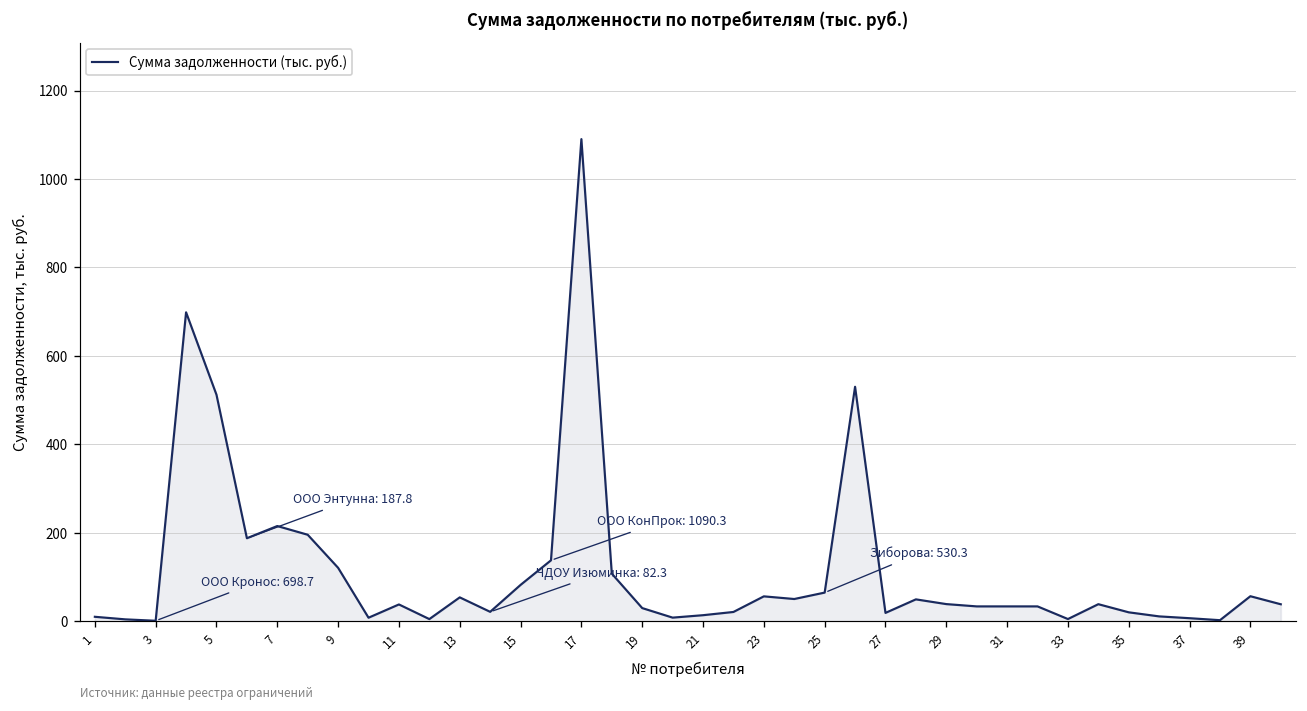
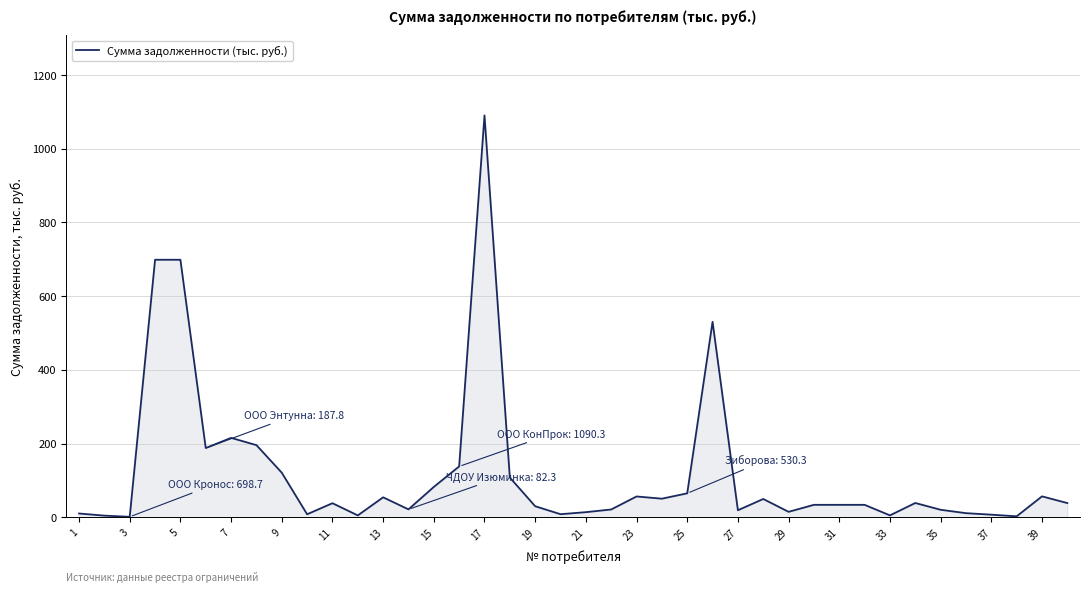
  {
    "1": 10,
-   "5": 510,
+   "5": 700,
    "9": 120,
    "11": 40,
    "13": 50,
    "17": 1090,
    "21": 10,
    "23": 60,
    "27": 20,
-   "29": 40,
+   "29": 10,
    "31": 30,
    "33": 10,
    "35": 20,
    "37": 10,
    "39": 60
  }
